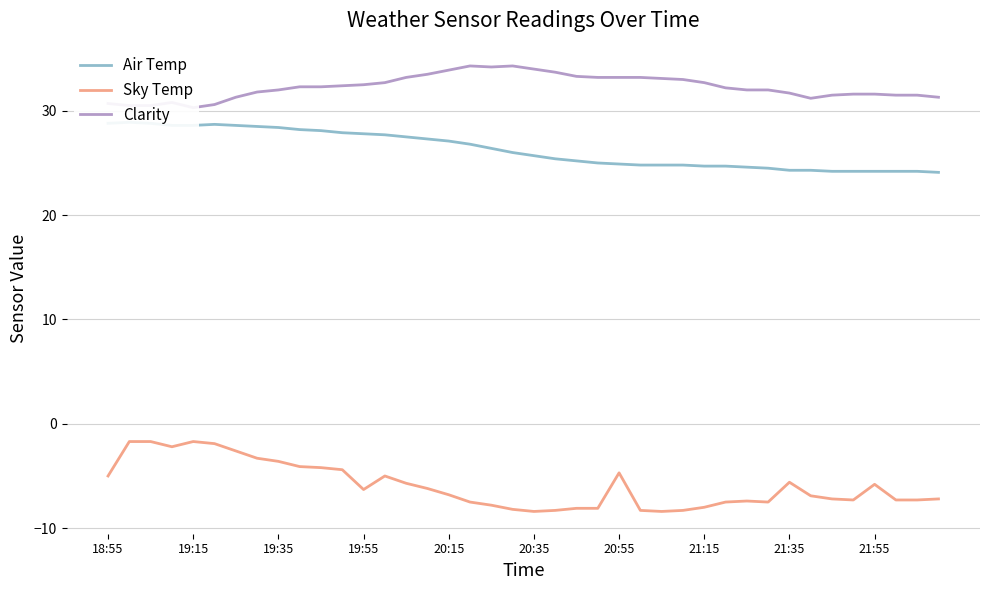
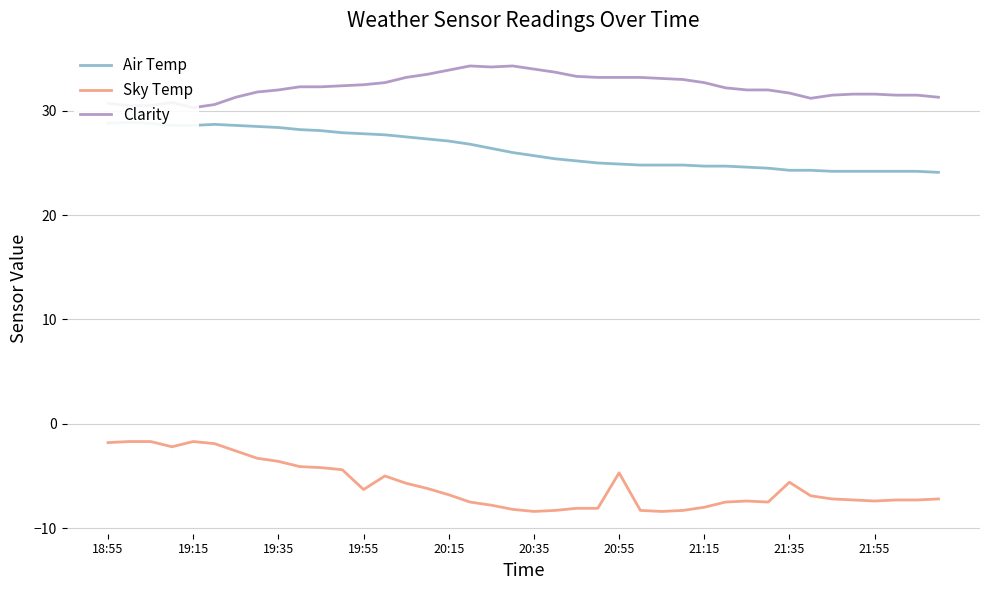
  {
    "Sky Temp": {
-     "18:55": -5.0,
+     "18:55": -1.8,
      "19:15": -1.7,
      "19:35": -3.6,
      "19:55": -6.3,
      "20:15": -6.8,
      "20:35": -8.4,
      "20:55": -4.7,
      "21:15": -8.0,
      "21:35": -5.6,
-     "21:55": -5.8
+     "21:55": -7.4
    }
  }
